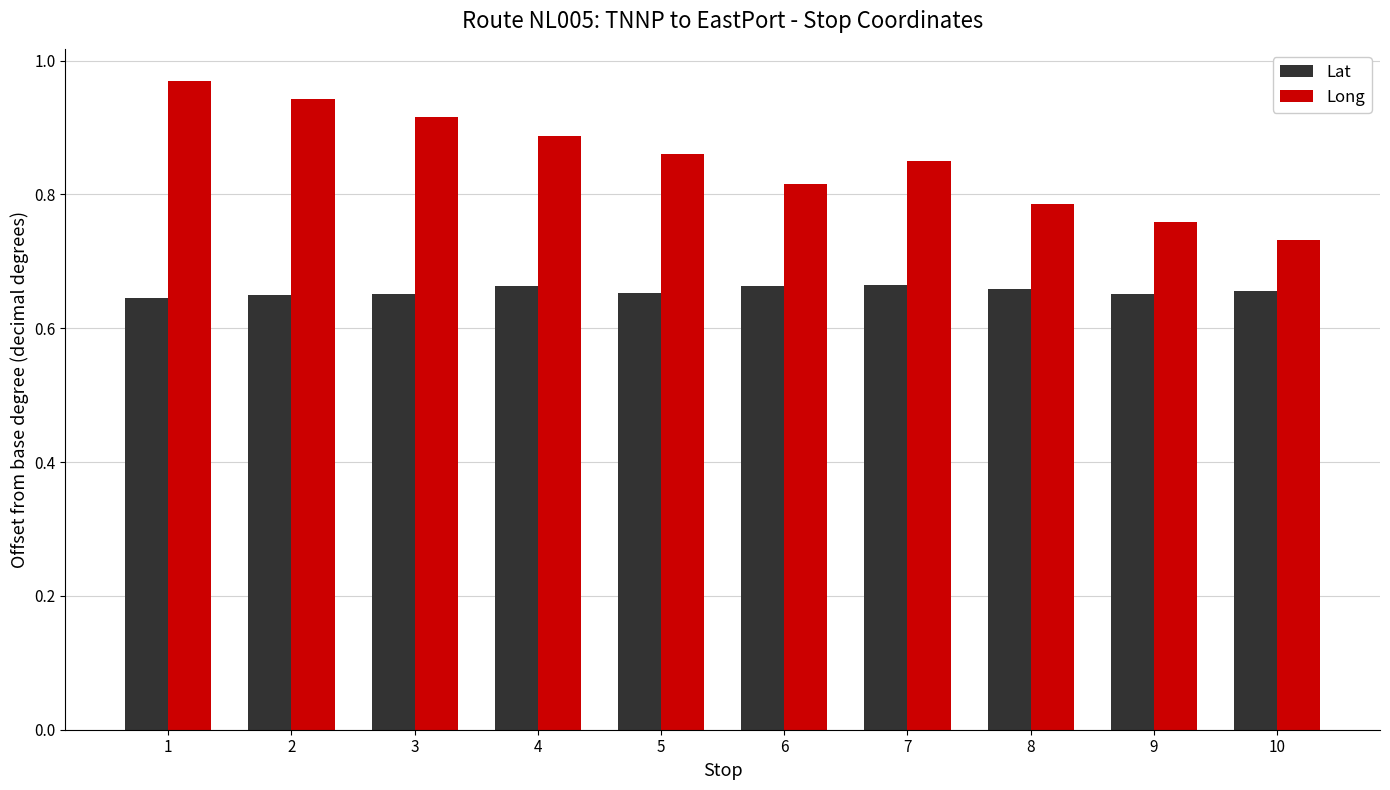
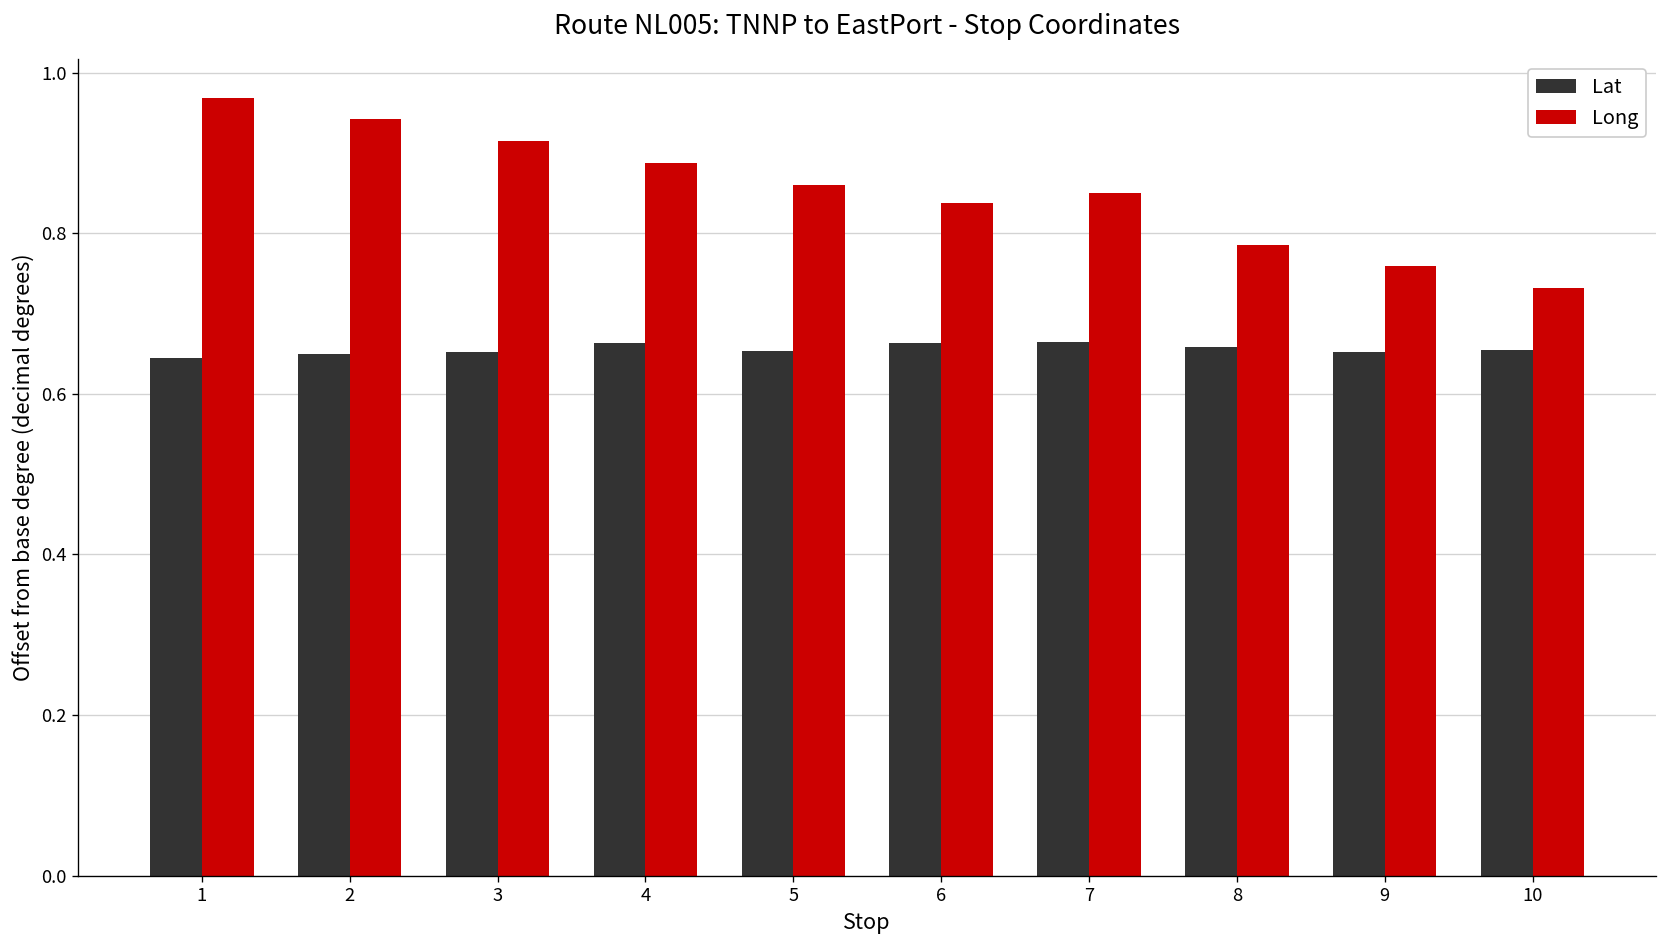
  {
    "Lat": {
      "1": 0.64,
      "2": 0.65,
      "3": 0.65,
      "4": 0.66,
      "5": 0.65,
      "6": 0.66,
      "7": 0.66,
      "8": 0.66,
      "9": 0.65,
      "10": 0.66
    },
    "Long": {
      "1": 0.97,
      "2": 0.94,
      "3": 0.92,
      "4": 0.89,
      "5": 0.86,
-     "6": 0.82,
+     "6": 0.84,
      "7": 0.85,
      "8": 0.79,
      "9": 0.76,
      "10": 0.73
    }
  }
